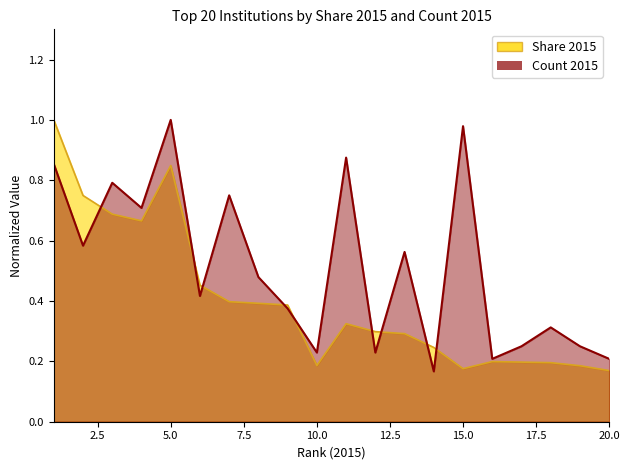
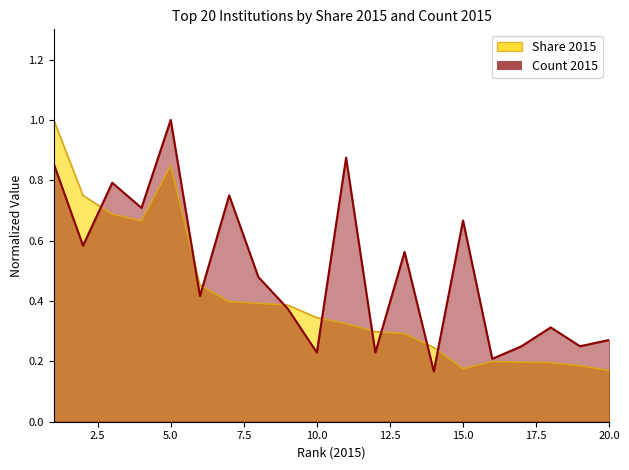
  {
    "Share 2015": {
      "5.0": 0.85,
-     "10.0": 0.19,
+     "10.0": 0.34,
      "15.0": 0.18,
      "20.0": 0.17
    },
    "Count 2015": {
      "5.0": 1.00,
      "10.0": 0.23,
-     "15.0": 0.98,
-     "20.0": 0.21
+     "15.0": 0.67,
+     "20.0": 0.27
    }
  }
